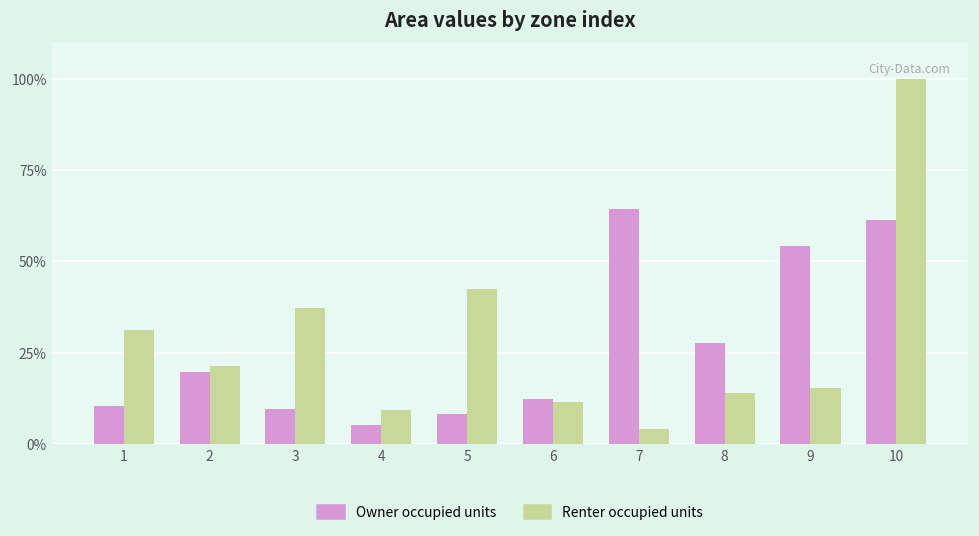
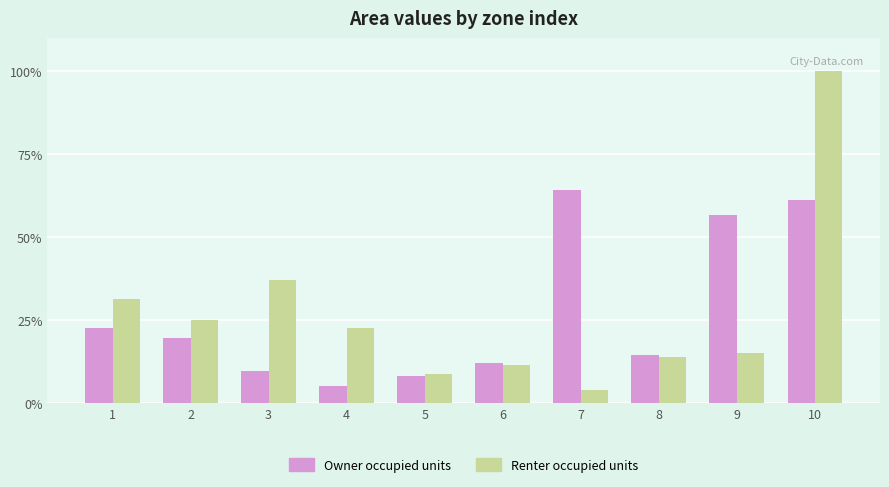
  {
    "Owner occupied units": {
-     "1": "10%",
+     "1": "23%",
      "2": "20%",
      "3": "10%",
      "4": "5%",
      "5": "8%",
      "6": "12%",
      "7": "64%",
-     "8": "28%",
-     "9": "54%",
+     "8": "15%",
+     "9": "57%",
      "10": "61%"
    },
    "Renter occupied units": {
      "1": "31%",
-     "2": "21%",
+     "2": "25%",
      "3": "37%",
-     "4": "9%",
-     "5": "42%",
+     "4": "23%",
+     "5": "9%",
      "6": "12%",
      "7": "4%",
      "8": "14%",
      "9": "15%",
      "10": "100%"
    }
  }
